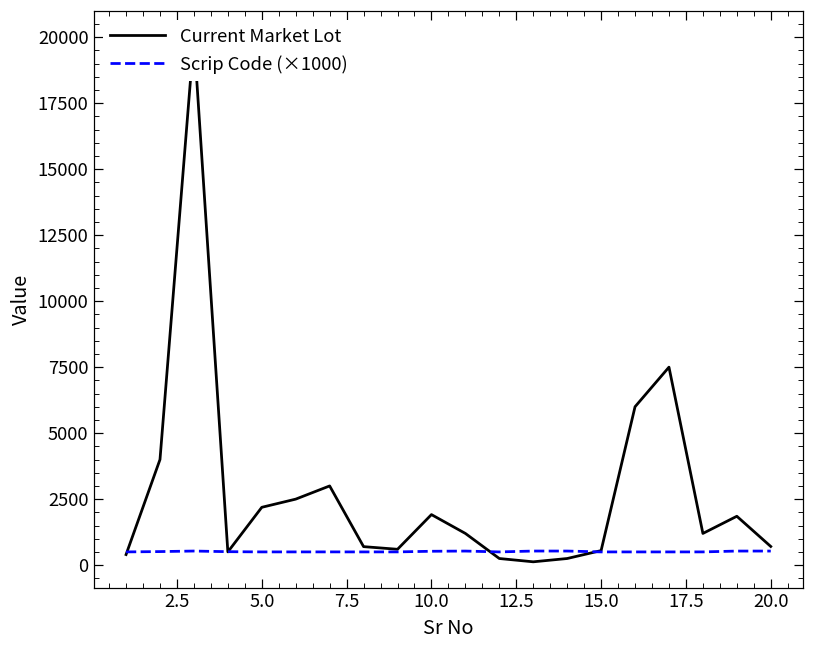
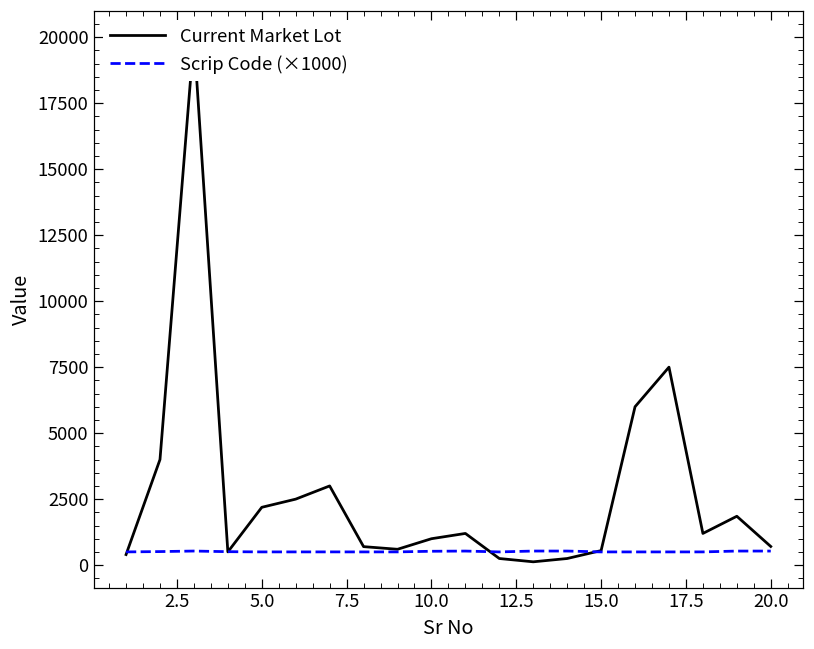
  {
    "Current Market Lot": {
      "5.0": 2200,
-     "10.0": 1900,
+     "10.0": 1000,
      "20.0": 700
    },
    "Scrip Code (×1000)": {
      "5.0": 500,
      "10.0": 500,
      "20.0": 500
    }
  }
